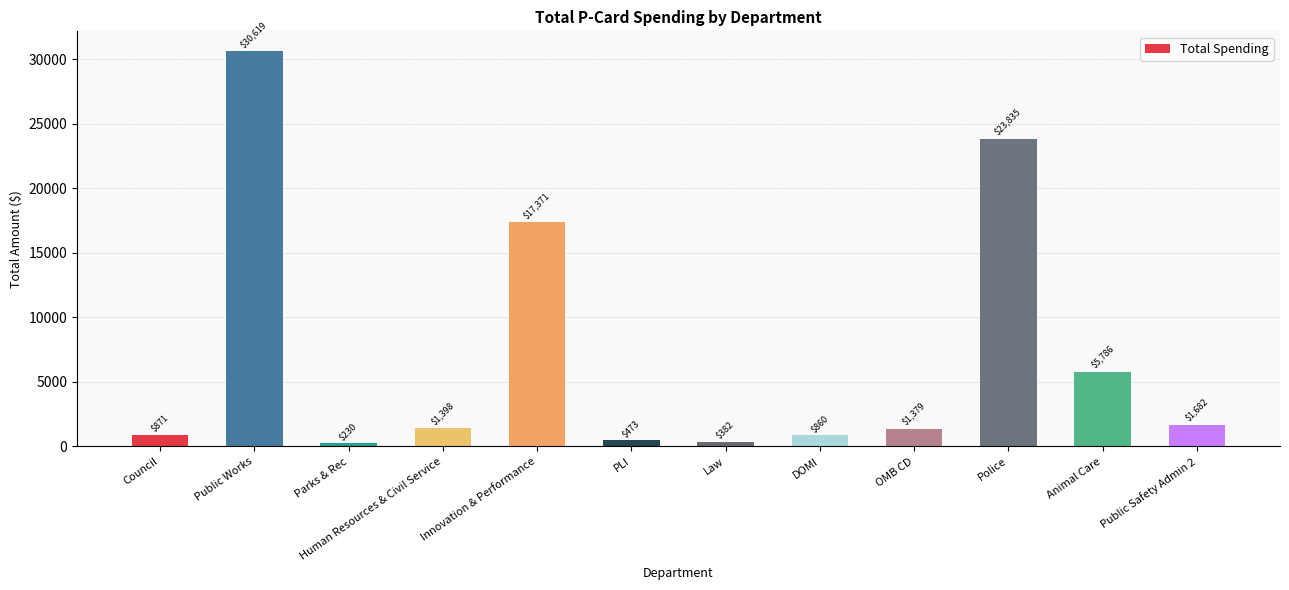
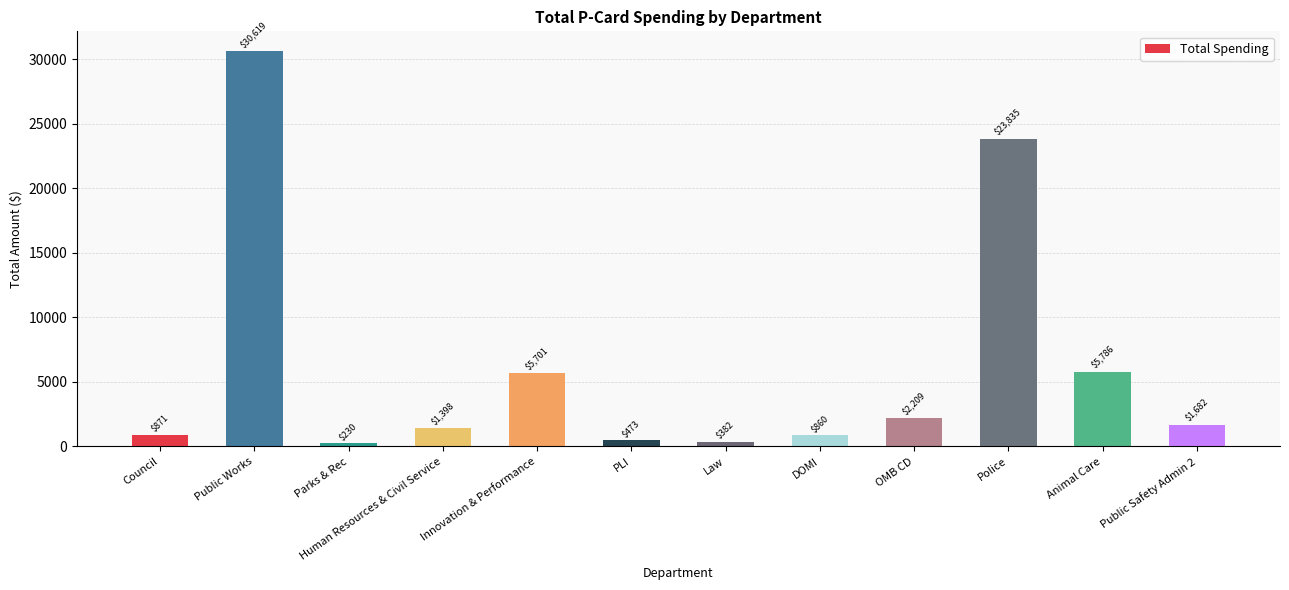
  {
    "Council": "$871",
    "Public Works": "$30,619",
    "Parks & Rec": "$230",
    "Human Resources & Civil Service": "$1,398",
-   "Innovation & Performance": "$17,371",
+   "Innovation & Performance": "$5,701",
    "PLI": "$473",
    "Law": "$382",
    "DOMI": "$860",
-   "OMB CD": "$1,379",
+   "OMB CD": "$2,209",
    "Police": "$23,835",
    "Animal Care": "$5,786",
    "Public Safety Admin 2": "$1,682"
  }
